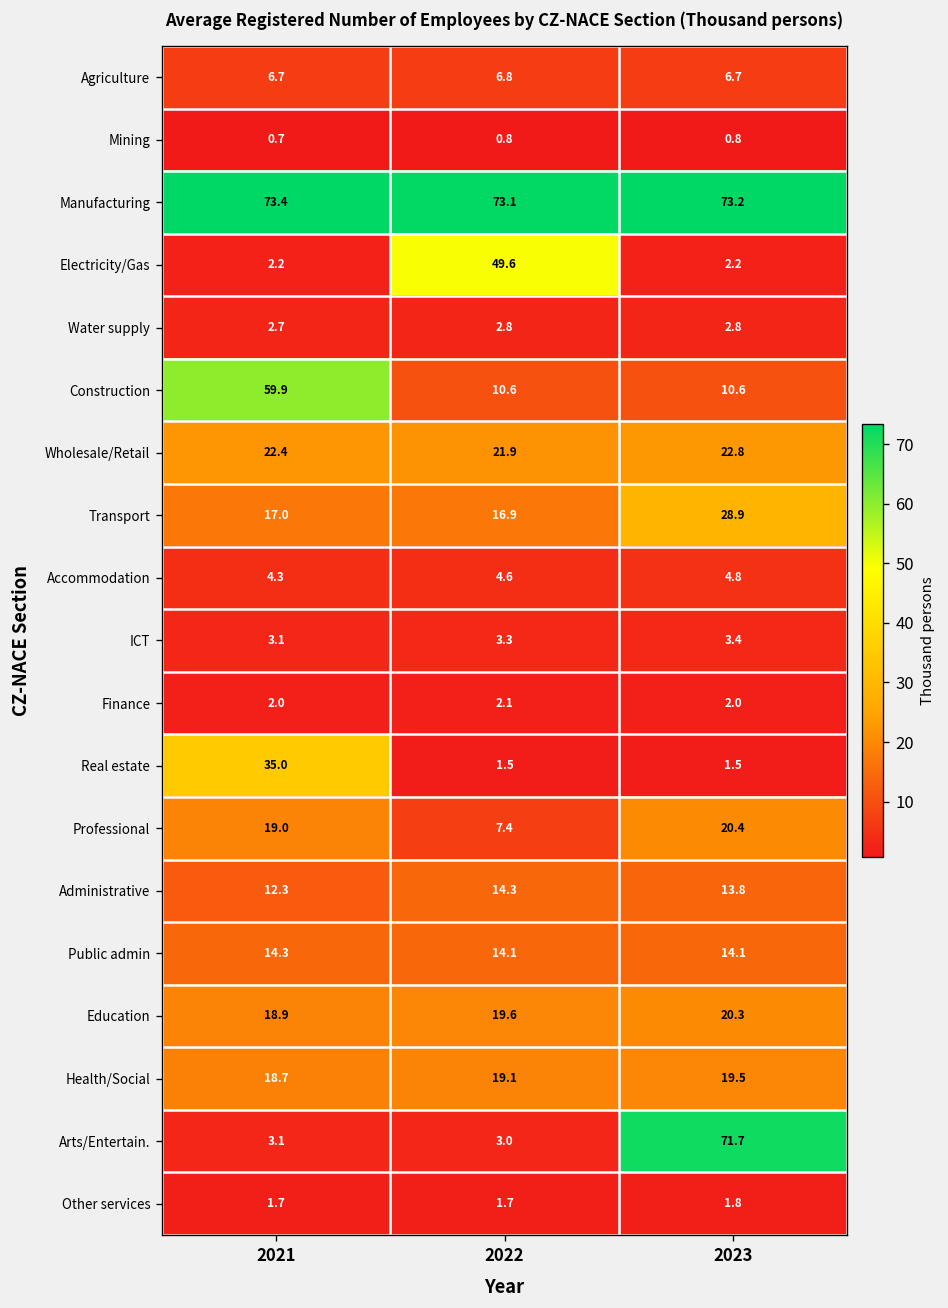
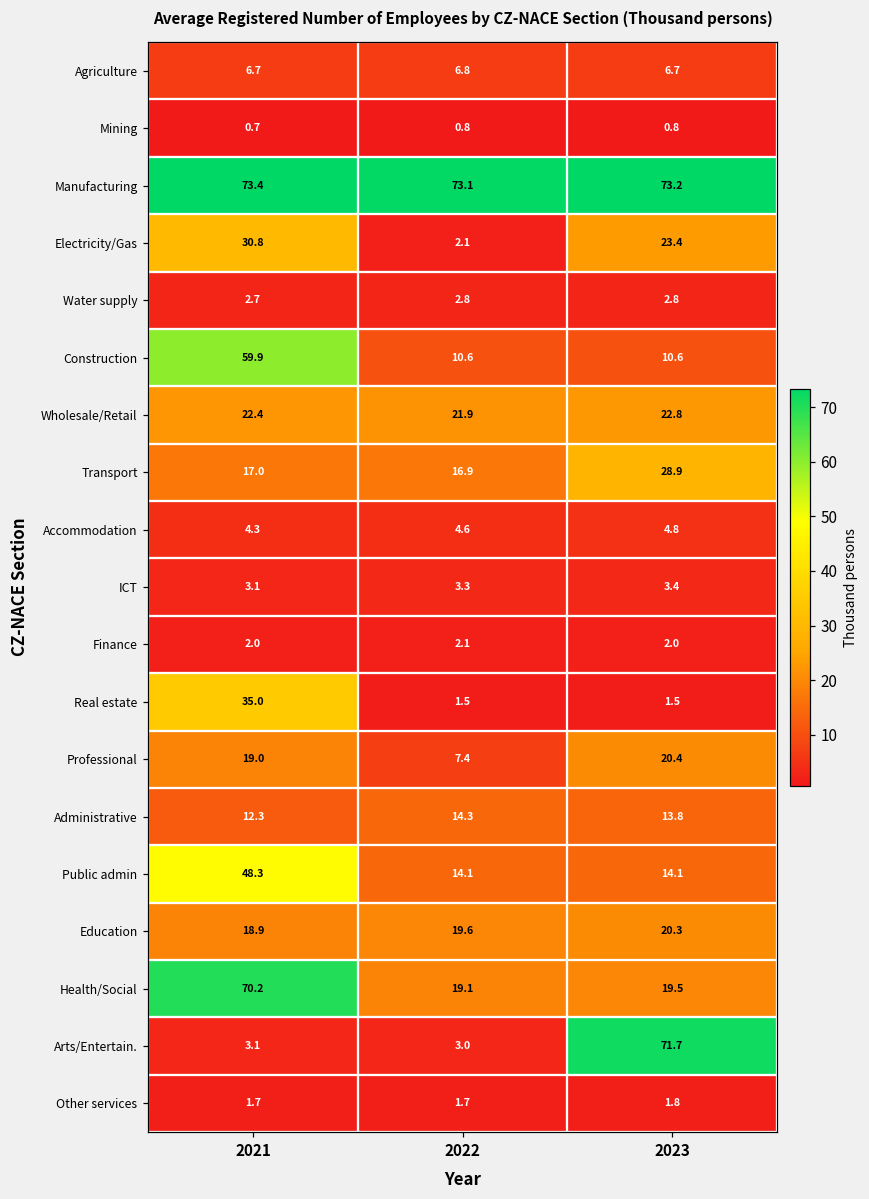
  {
    "Agriculture": {
      "2021": 6.7,
      "2022": 6.8,
      "2023": 6.7
    },
    "Mining": {
      "2021": 0.7,
      "2022": 0.8,
      "2023": 0.8
    },
    "Manufacturing": {
      "2021": 73.4,
      "2022": 73.1,
      "2023": 73.2
    },
    "Electricity/Gas": {
-     "2021": 2.2,
-     "2022": 49.6,
-     "2023": 2.2
+     "2021": 30.8,
+     "2022": 2.1,
+     "2023": 23.4
    },
    "Water supply": {
      "2021": 2.7,
      "2022": 2.8,
      "2023": 2.8
    },
    "Construction": {
      "2021": 59.9,
      "2022": 10.6,
      "2023": 10.6
    },
    "Wholesale/Retail": {
      "2021": 22.4,
      "2022": 21.9,
      "2023": 22.8
    },
    "Transport": {
      "2021": 17.0,
      "2022": 16.9,
      "2023": 28.9
    },
    "Accommodation": {
      "2021": 4.3,
      "2022": 4.6,
      "2023": 4.8
    },
    "ICT": {
      "2021": 3.1,
      "2022": 3.3,
      "2023": 3.4
    },
    "Finance": {
      "2021": 2.0,
      "2022": 2.1,
      "2023": 2.0
    },
    "Real estate": {
      "2021": 35.0,
      "2022": 1.5,
      "2023": 1.5
    },
    "Professional": {
      "2021": 19.0,
      "2022": 7.4,
      "2023": 20.4
    },
    "Administrative": {
      "2021": 12.3,
      "2022": 14.3,
      "2023": 13.8
    },
    "Public admin": {
-     "2021": 14.3,
+     "2021": 48.3,
      "2022": 14.1,
      "2023": 14.1
    },
    "Education": {
      "2021": 18.9,
      "2022": 19.6,
      "2023": 20.3
    },
    "Health/Social": {
-     "2021": 18.7,
+     "2021": 70.2,
      "2022": 19.1,
      "2023": 19.5
    },
    "Arts/Entertain.": {
      "2021": 3.1,
      "2022": 3.0,
      "2023": 71.7
    },
    "Other services": {
      "2021": 1.7,
      "2022": 1.7,
      "2023": 1.8
    }
  }
